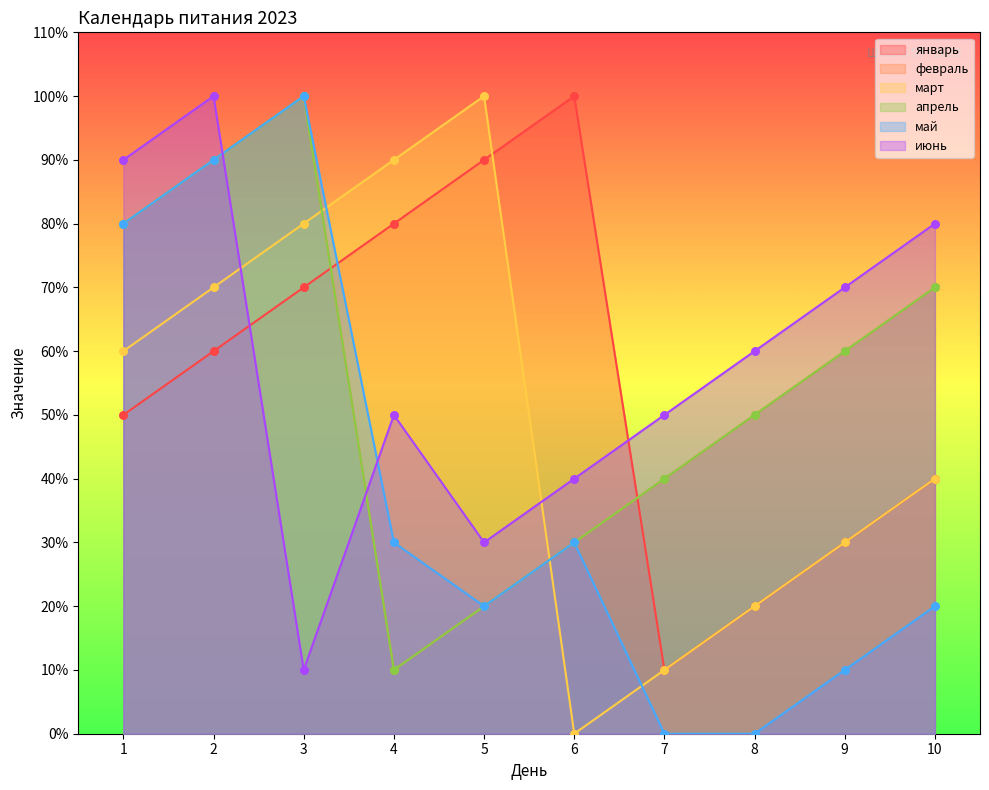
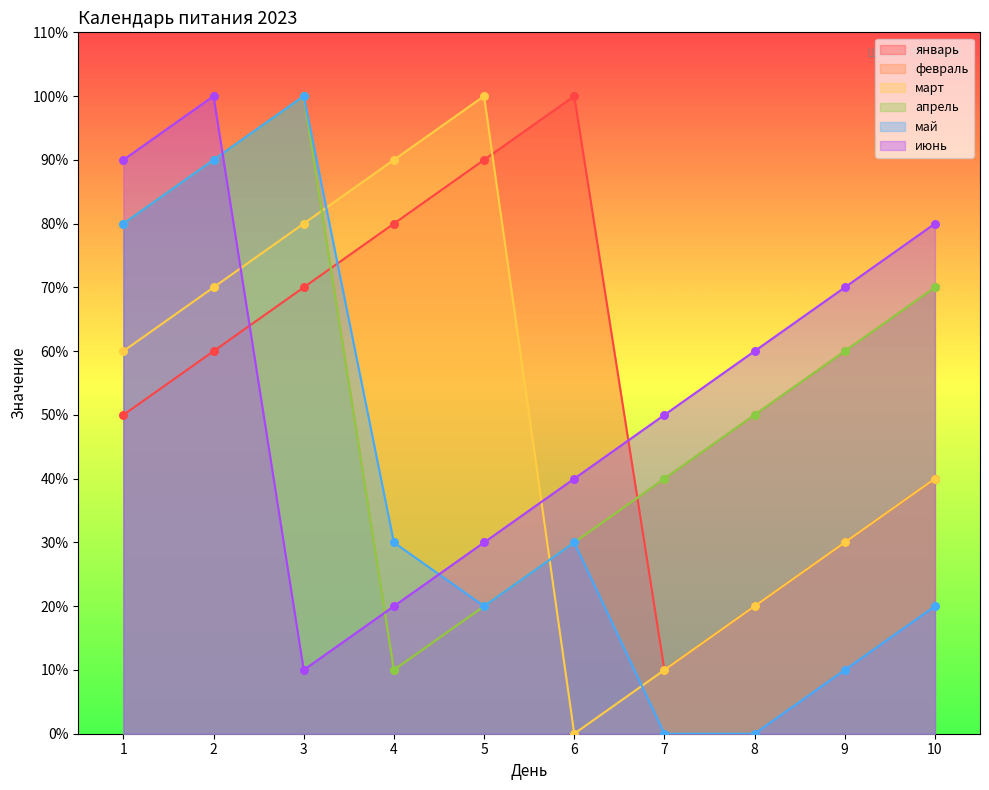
  {
    "январь": {
      "1": "50%",
      "2": "60%",
      "3": "70%",
      "4": "80%",
      "5": "90%",
      "6": "100%"
    },
    "апрель": {
      "4": "10%",
      "7": "40%",
      "8": "50%",
      "9": "60%",
      "10": "70%"
    },
    "март": {
      "1": "60%",
      "2": "70%",
      "3": "80%",
      "4": "90%",
      "5": "100%",
      "6": "0%"
    },
    "май": {
      "4": "30%",
      "7": "0%",
      "8": "0%",
      "9": "10%",
      "10": "20%"
    },
    "июнь": {
      "1": "90%",
      "2": "100%",
      "3": "10%",
-     "4": "50%",
+     "4": "20%",
      "5": "30%",
      "6": "40%",
      "7": "50%",
      "8": "60%",
      "9": "70%",
      "10": "80%"
    }
  }
